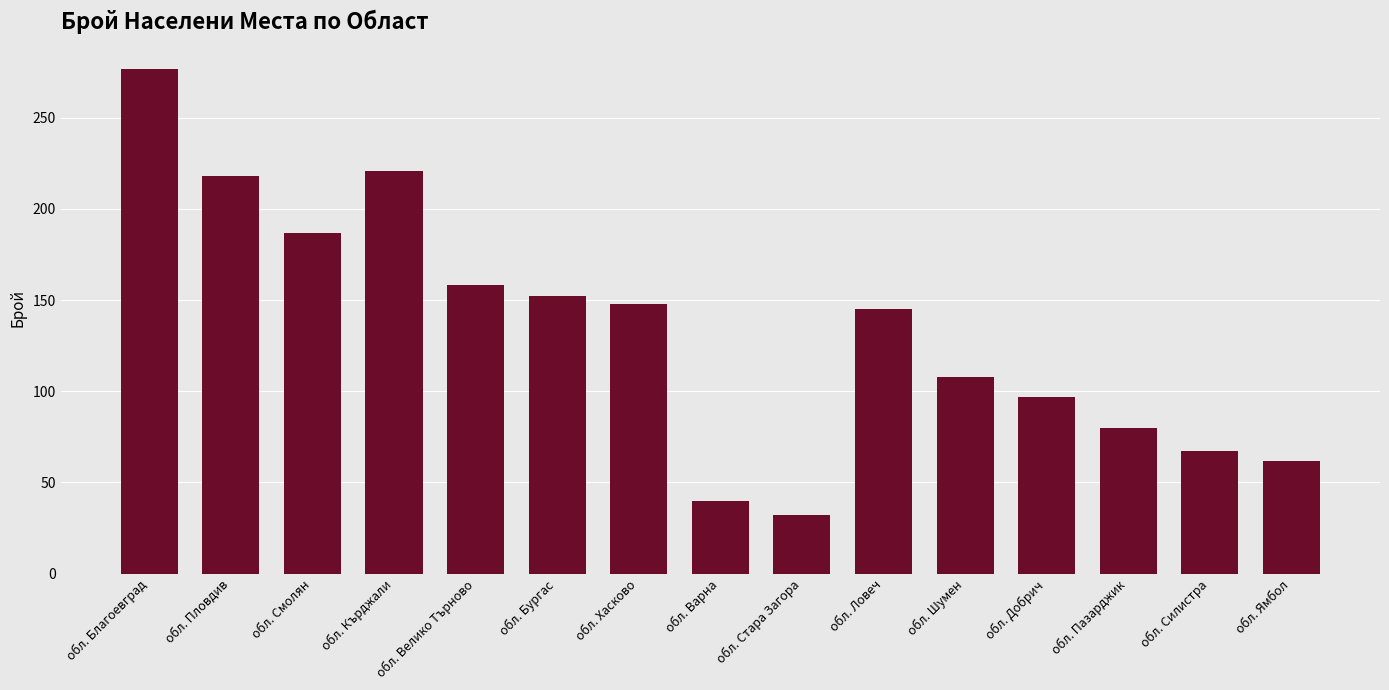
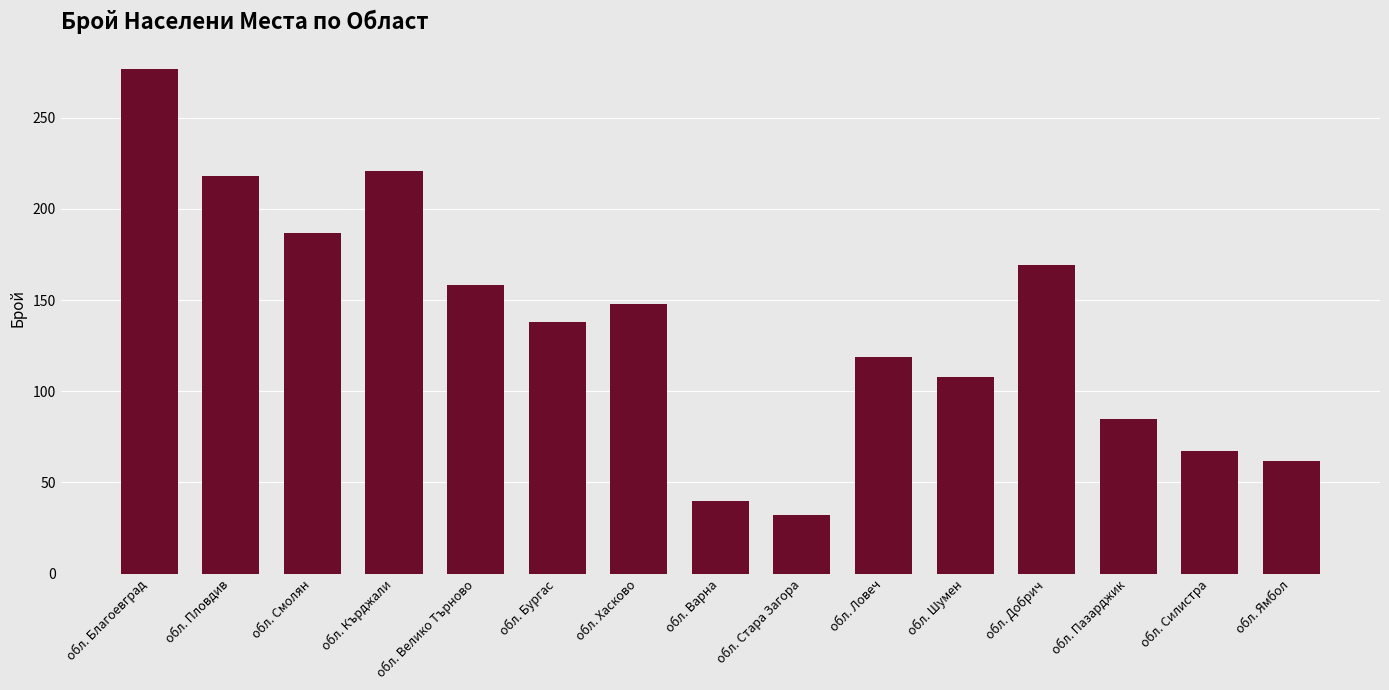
  {
    "обл. Благоевград": 277,
    "обл. Пловдив": 218,
    "обл. Смолян": 187,
    "обл. Кърджали": 221,
    "обл. Велико Търново": 158,
-   "обл. Бургас": 152,
+   "обл. Бургас": 138,
    "обл. Хасково": 148,
    "обл. Варна": 40,
    "обл. Стара Загора": 32,
-   "обл. Ловеч": 145,
+   "обл. Ловеч": 119,
    "обл. Шумен": 108,
-   "обл. Добрич": 97,
-   "обл. Пазарджик": 80,
+   "обл. Добрич": 169,
+   "обл. Пазарджик": 85,
    "обл. Силистра": 67,
    "обл. Ямбол": 62
  }
